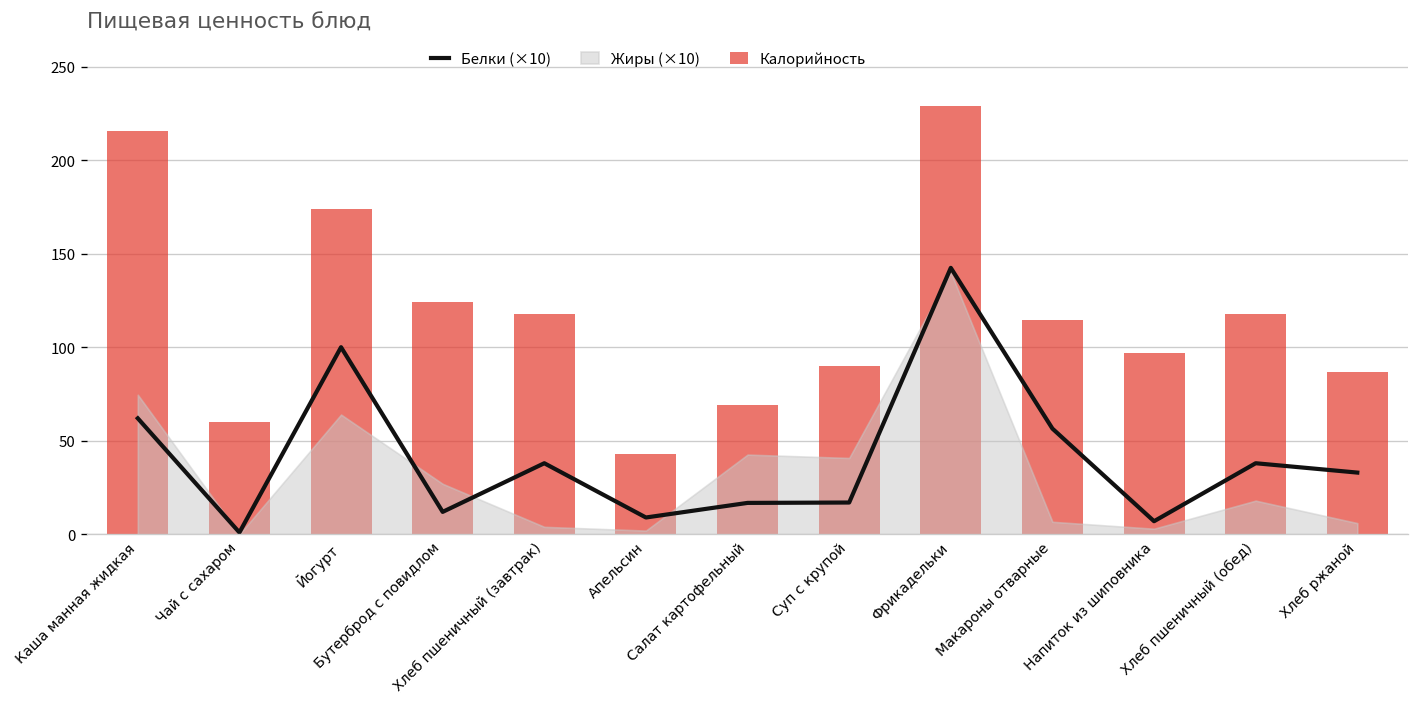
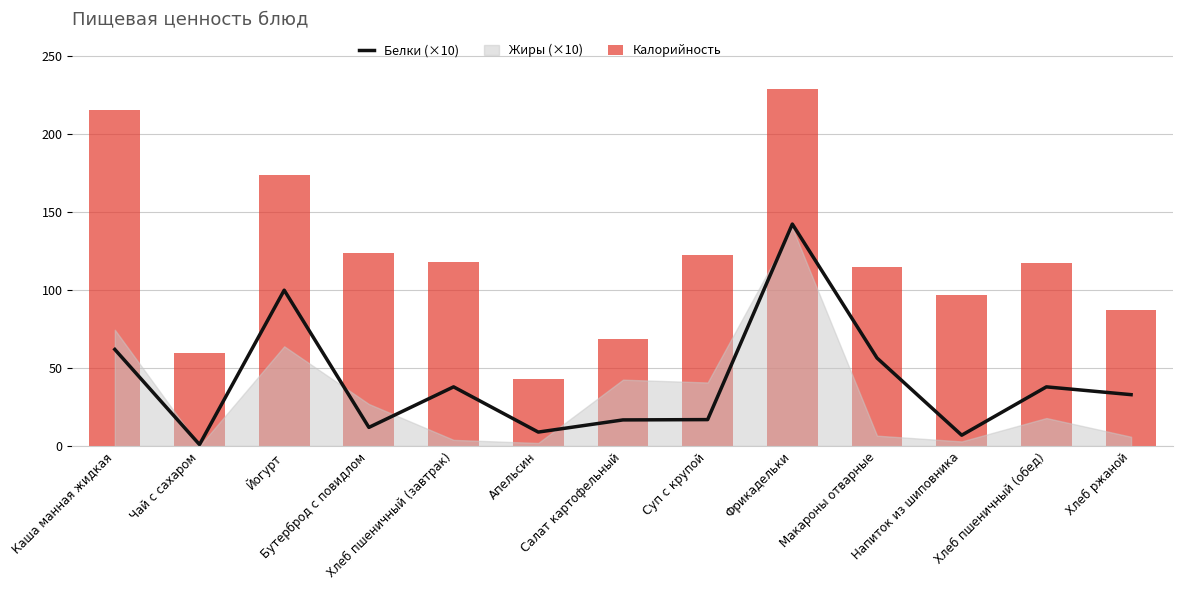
  {
    "Белки (×10)": {
      "Каша манная жидкая": 62,
      "Йогурт": 100,
      "Бутерброд с повидлом": 12,
      "Хлеб пшеничный (завтрак)": 38,
      "Апельсин": 9,
      "Салат картофельный": 17,
      "Суп с крупой": 17,
      "Фрикадельки": 142,
      "Макароны отварные": 57,
      "Напиток из шиповника": 7,
      "Хлеб пшеничный (обед)": 38,
      "Хлеб ржаной": 33
    },
    "Калорийность": {
      "Каша манная жидкая": 215,
      "Чай с сахаром": 60,
      "Йогурт": 174,
      "Бутерброд с повидлом": 124,
      "Хлеб пшеничный (завтрак)": 118,
      "Апельсин": 43,
      "Салат картофельный": 69,
-     "Суп с крупой": 90,
+     "Суп с крупой": 122,
      "Фрикадельки": 229,
      "Макароны отварные": 115,
      "Напиток из шиповника": 97,
      "Хлеб пшеничный (обед)": 118,
      "Хлеб ржаной": 87
    },
    "Жиры (×10)": {
      "Каша манная жидкая": 75,
      "Йогурт": 64,
      "Бутерброд с повидлом": 27,
      "Хлеб пшеничный (завтрак)": 4,
      "Апельсин": 2,
      "Салат картофельный": 43,
      "Суп с крупой": 41,
      "Фрикадельки": 140,
      "Макароны отварные": 7,
      "Напиток из шиповника": 3,
      "Хлеб пшеничный (обед)": 18,
      "Хлеб ржаной": 6
    }
  }
